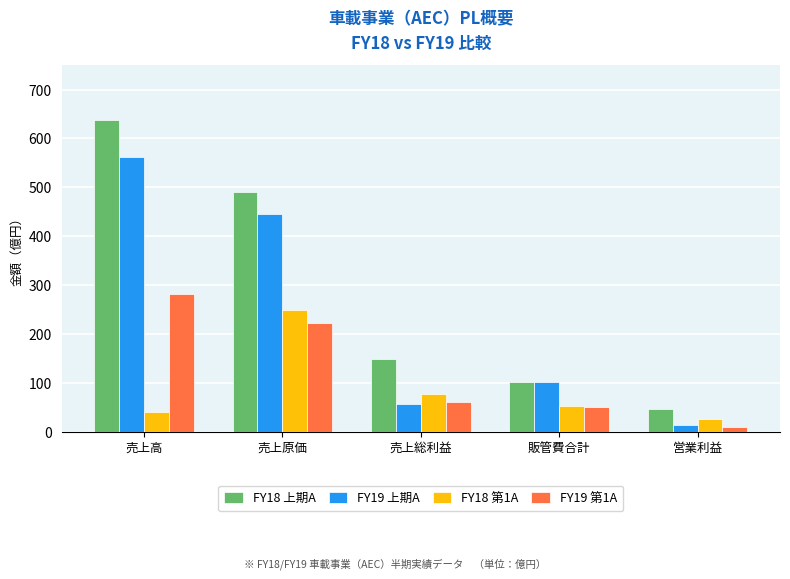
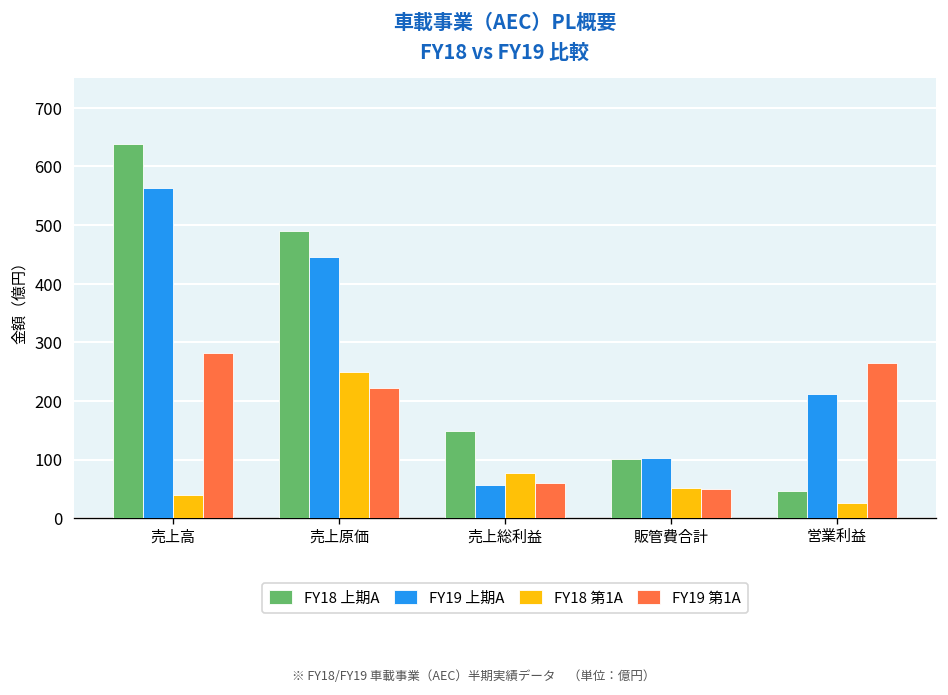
  {
    "FY18 上期A": {
      "売上高": 640,
      "売上原価": 490,
      "売上総利益": 150,
      "販管費合計": 100,
      "営業利益": 50
    },
    "FY19 上期A": {
      "売上高": 560,
      "売上原価": 450,
      "売上総利益": 60,
      "販管費合計": 100,
-     "営業利益": 10
+     "営業利益": 210
    },
    "FY18 第1A": {
      "売上高": 40,
      "売上原価": 250,
      "売上総利益": 80,
      "販管費合計": 50,
      "営業利益": 30
    },
    "FY19 第1A": {
      "売上高": 280,
      "売上原価": 220,
      "売上総利益": 60,
      "販管費合計": 50,
-     "営業利益": 10
+     "営業利益": 260
    }
  }
